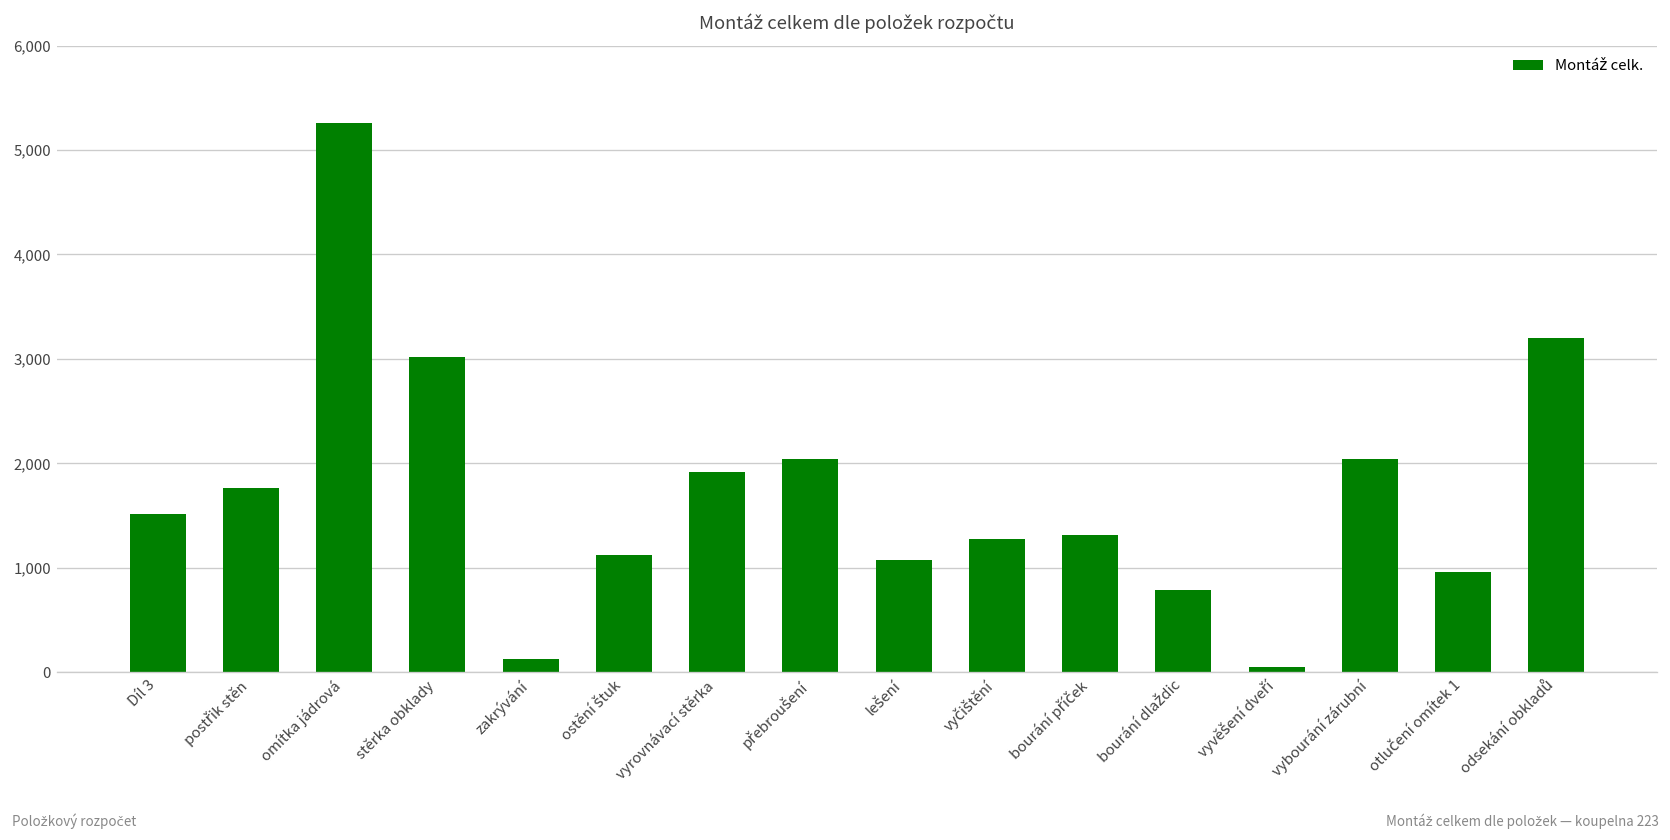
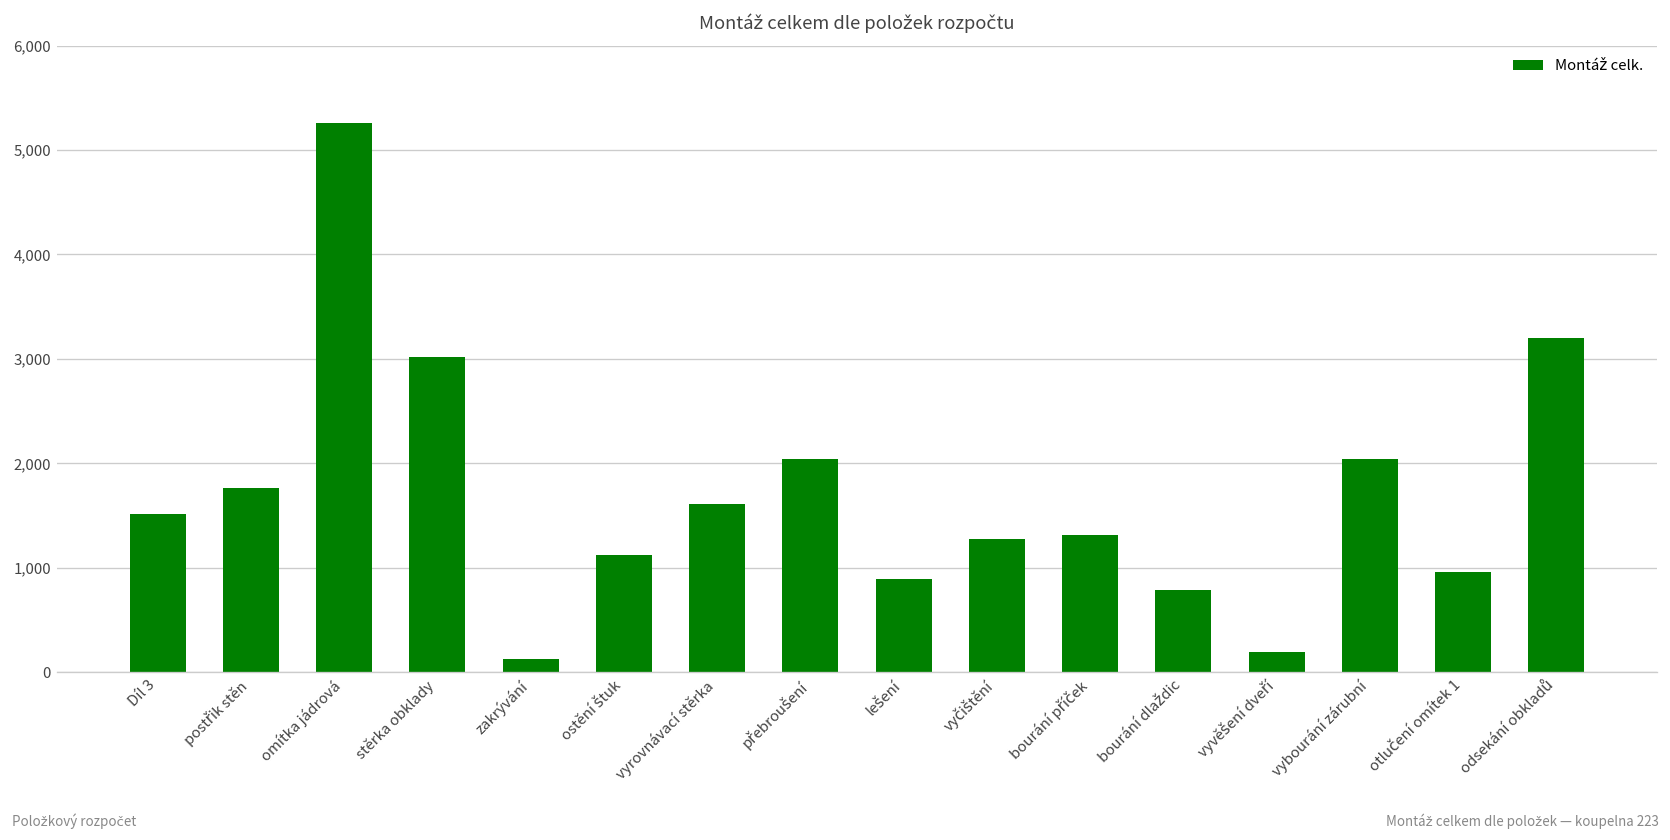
  {
    "Díl 3": "1,500",
    "postřik stěn": "1,800",
    "omítka jádrová": "5,300",
    "stěrka obklady": "3,000",
    "zakrývání": "100",
    "ostění štuk": "1,100",
-   "vyrovnávací stěrka": "1,900",
+   "vyrovnávací stěrka": "1,600",
    "přebroušení": "2,000",
-   "lešení": "1,100",
+   "lešení": "900",
    "vyčištění": "1,300",
    "bourání příček": "1,300",
    "bourání dlaždic": "800",
-   "vyvěšení dveří": "0",
+   "vyvěšení dveří": "200",
    "vybourání zárubní": "2,000",
    "otlučení omítek 1": "1,000",
    "odsekání obkladů": "3,200"
  }
